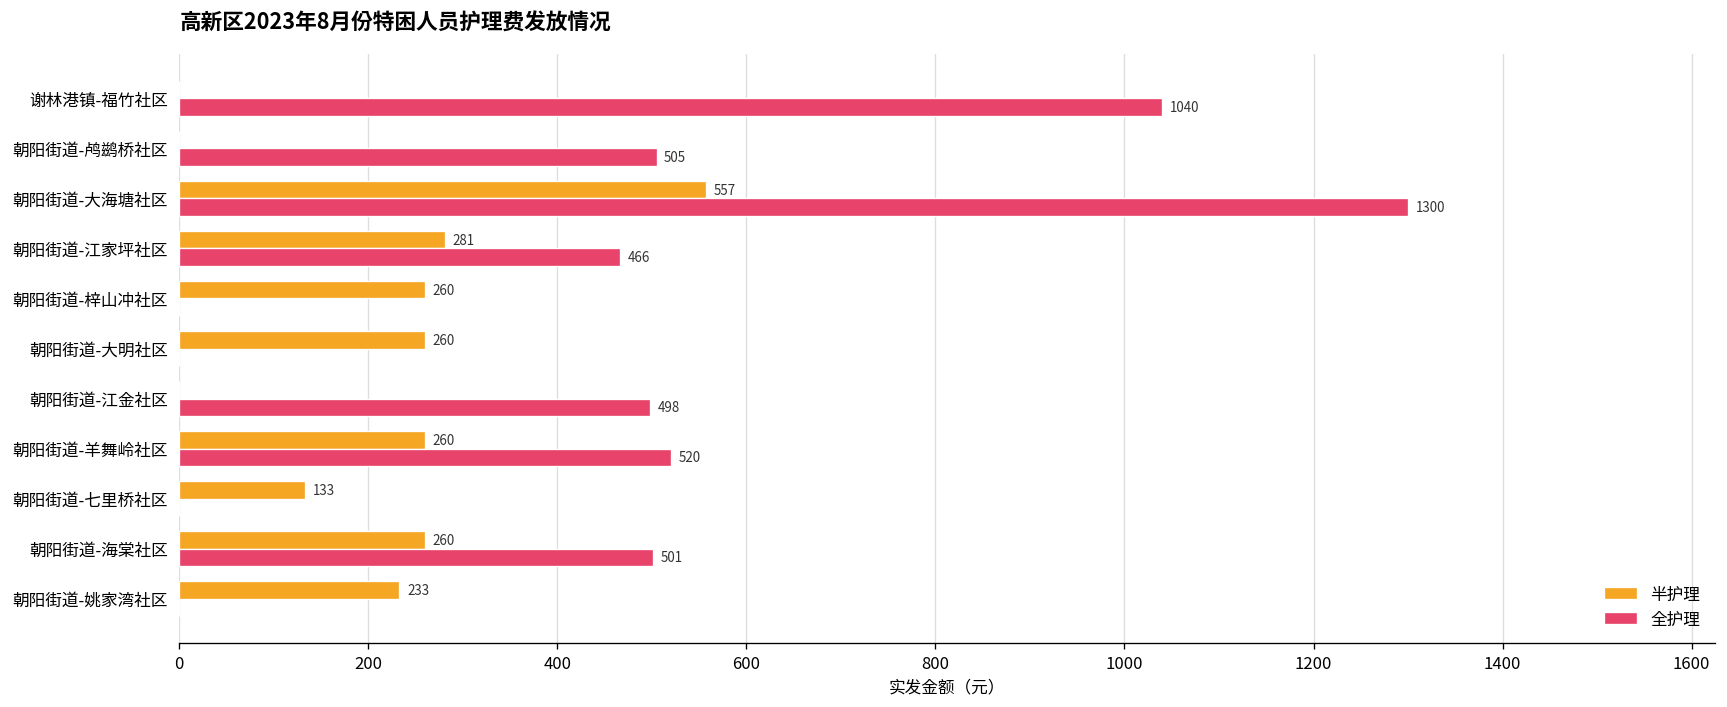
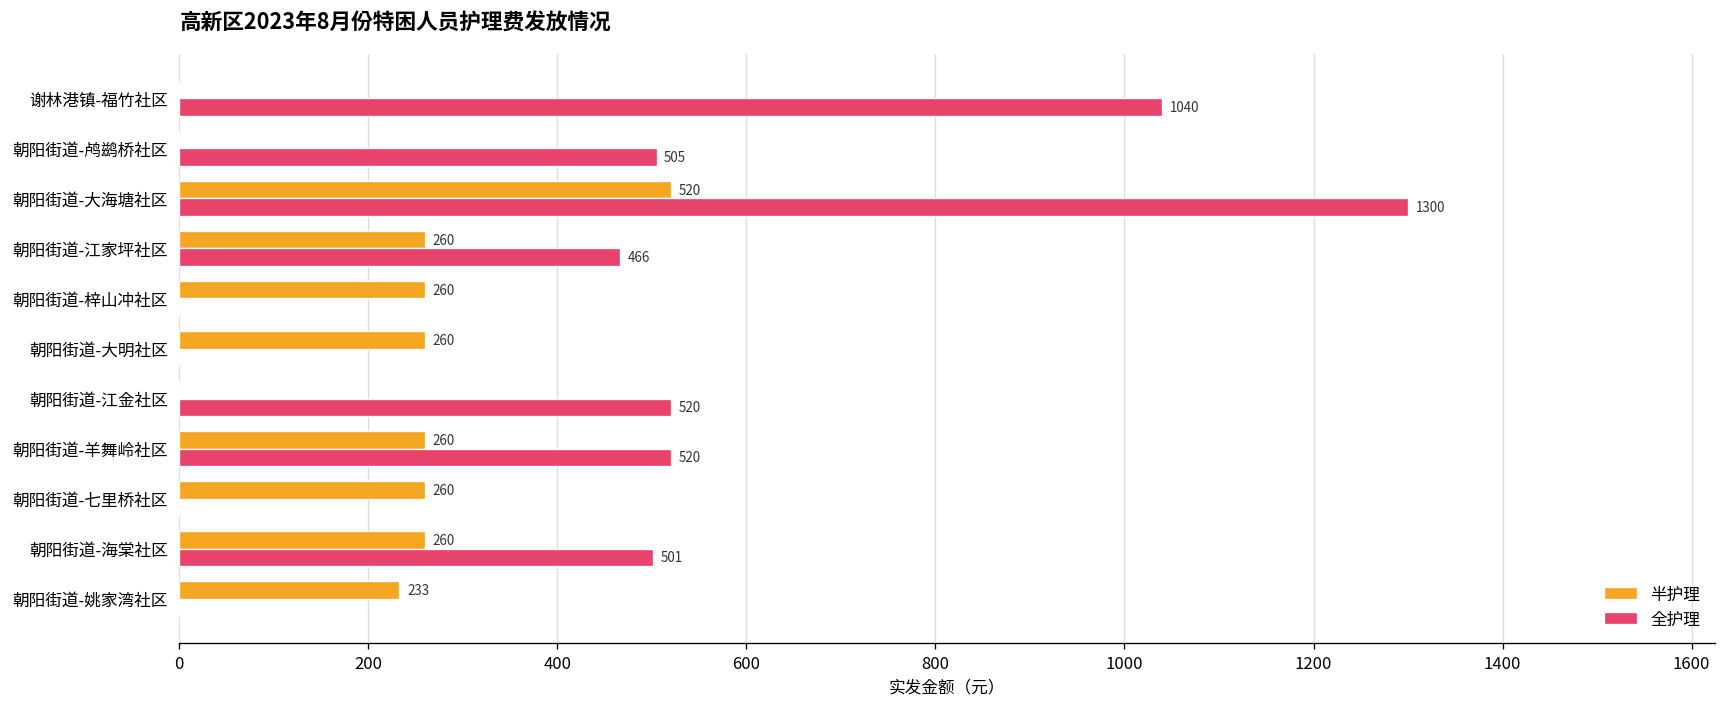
  {
    "半护理": {
-     "朝阳街道-大海塘社区": 557,
-     "朝阳街道-江家坪社区": 281,
+     "朝阳街道-大海塘社区": 520,
+     "朝阳街道-江家坪社区": 260,
      "朝阳街道-梓山冲社区": 260,
      "朝阳街道-大明社区": 260,
      "朝阳街道-羊舞岭社区": 260,
-     "朝阳街道-七里桥社区": 133,
+     "朝阳街道-七里桥社区": 260,
      "朝阳街道-海棠社区": 260,
      "朝阳街道-姚家湾社区": 233
    },
    "全护理": {
      "谢林港镇-福竹社区": 1040,
      "朝阳街道-鸬鹚桥社区": 505,
      "朝阳街道-大海塘社区": 1300,
      "朝阳街道-江家坪社区": 466,
-     "朝阳街道-江金社区": 498,
+     "朝阳街道-江金社区": 520,
      "朝阳街道-羊舞岭社区": 520,
      "朝阳街道-海棠社区": 501
    }
  }
